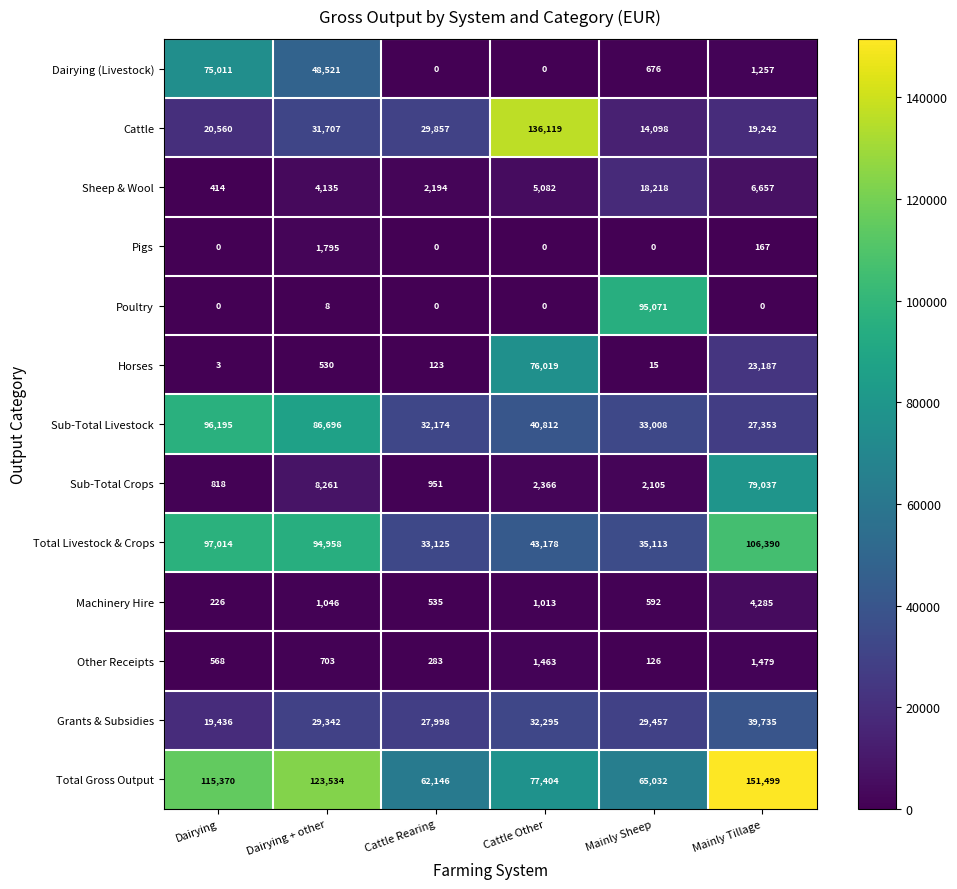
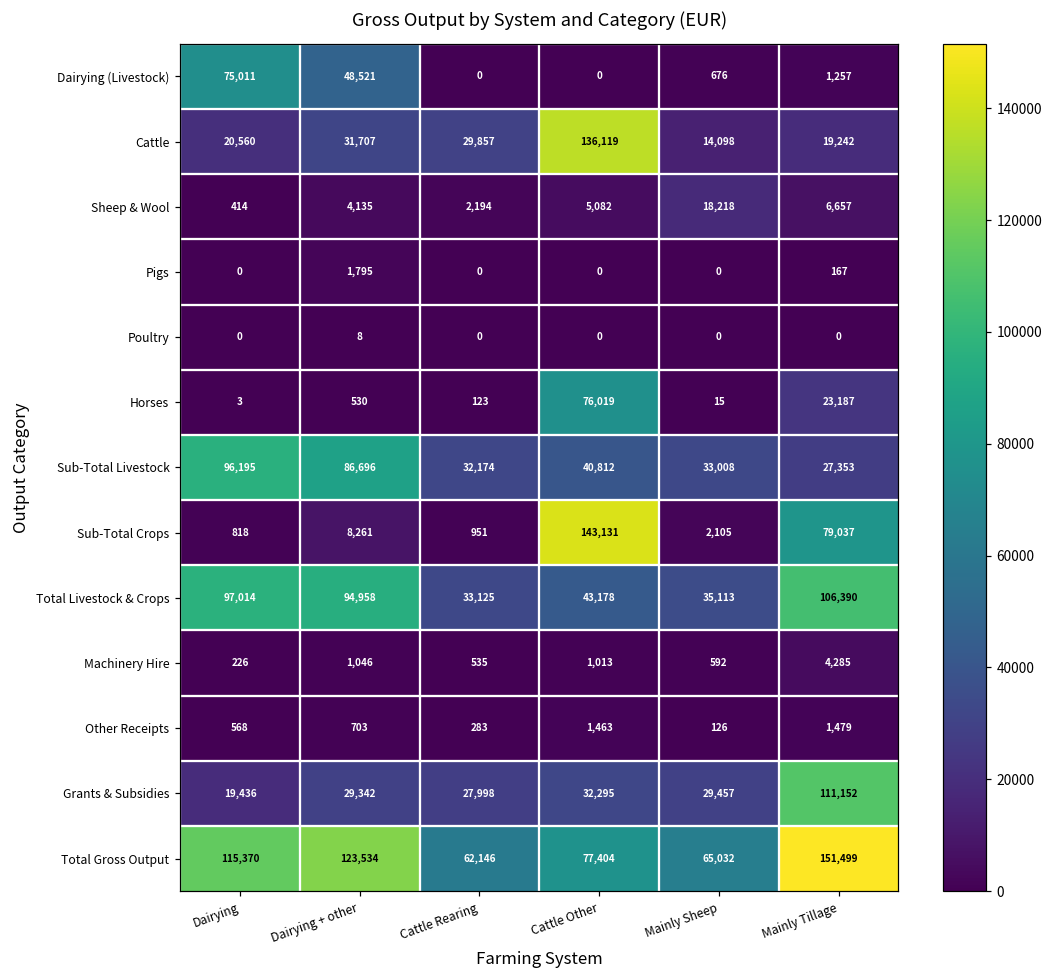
  {
    "Dairying (Livestock)": {
      "Dairying": "75,011",
      "Dairying + other": "48,521",
      "Cattle Rearing": "0",
      "Cattle Other": "0",
      "Mainly Sheep": "676",
      "Mainly Tillage": "1,257"
    },
    "Cattle": {
      "Dairying": "20,560",
      "Dairying + other": "31,707",
      "Cattle Rearing": "29,857",
      "Cattle Other": "136,119",
      "Mainly Sheep": "14,098",
      "Mainly Tillage": "19,242"
    },
    "Sheep & Wool": {
      "Dairying": "414",
      "Dairying + other": "4,135",
      "Cattle Rearing": "2,194",
      "Cattle Other": "5,082",
      "Mainly Sheep": "18,218",
      "Mainly Tillage": "6,657"
    },
    "Pigs": {
      "Dairying": "0",
      "Dairying + other": "1,795",
      "Cattle Rearing": "0",
      "Cattle Other": "0",
      "Mainly Sheep": "0",
      "Mainly Tillage": "167"
    },
    "Poultry": {
      "Dairying": "0",
      "Dairying + other": "8",
      "Cattle Rearing": "0",
      "Cattle Other": "0",
-     "Mainly Sheep": "95,071",
+     "Mainly Sheep": "0",
      "Mainly Tillage": "0"
    },
    "Horses": {
      "Dairying": "3",
      "Dairying + other": "530",
      "Cattle Rearing": "123",
      "Cattle Other": "76,019",
      "Mainly Sheep": "15",
      "Mainly Tillage": "23,187"
    },
    "Sub-Total Livestock": {
      "Dairying": "96,195",
      "Dairying + other": "86,696",
      "Cattle Rearing": "32,174",
      "Cattle Other": "40,812",
      "Mainly Sheep": "33,008",
      "Mainly Tillage": "27,353"
    },
    "Sub-Total Crops": {
      "Dairying": "818",
      "Dairying + other": "8,261",
      "Cattle Rearing": "951",
-     "Cattle Other": "2,366",
+     "Cattle Other": "143,131",
      "Mainly Sheep": "2,105",
      "Mainly Tillage": "79,037"
    },
    "Total Livestock & Crops": {
      "Dairying": "97,014",
      "Dairying + other": "94,958",
      "Cattle Rearing": "33,125",
      "Cattle Other": "43,178",
      "Mainly Sheep": "35,113",
      "Mainly Tillage": "106,390"
    },
    "Machinery Hire": {
      "Dairying": "226",
      "Dairying + other": "1,046",
      "Cattle Rearing": "535",
      "Cattle Other": "1,013",
      "Mainly Sheep": "592",
      "Mainly Tillage": "4,285"
    },
    "Other Receipts": {
      "Dairying": "568",
      "Dairying + other": "703",
      "Cattle Rearing": "283",
      "Cattle Other": "1,463",
      "Mainly Sheep": "126",
      "Mainly Tillage": "1,479"
    },
    "Grants & Subsidies": {
      "Dairying": "19,436",
      "Dairying + other": "29,342",
      "Cattle Rearing": "27,998",
      "Cattle Other": "32,295",
      "Mainly Sheep": "29,457",
-     "Mainly Tillage": "39,735"
+     "Mainly Tillage": "111,152"
    },
    "Total Gross Output": {
      "Dairying": "115,370",
      "Dairying + other": "123,534",
      "Cattle Rearing": "62,146",
      "Cattle Other": "77,404",
      "Mainly Sheep": "65,032",
      "Mainly Tillage": "151,499"
    }
  }
